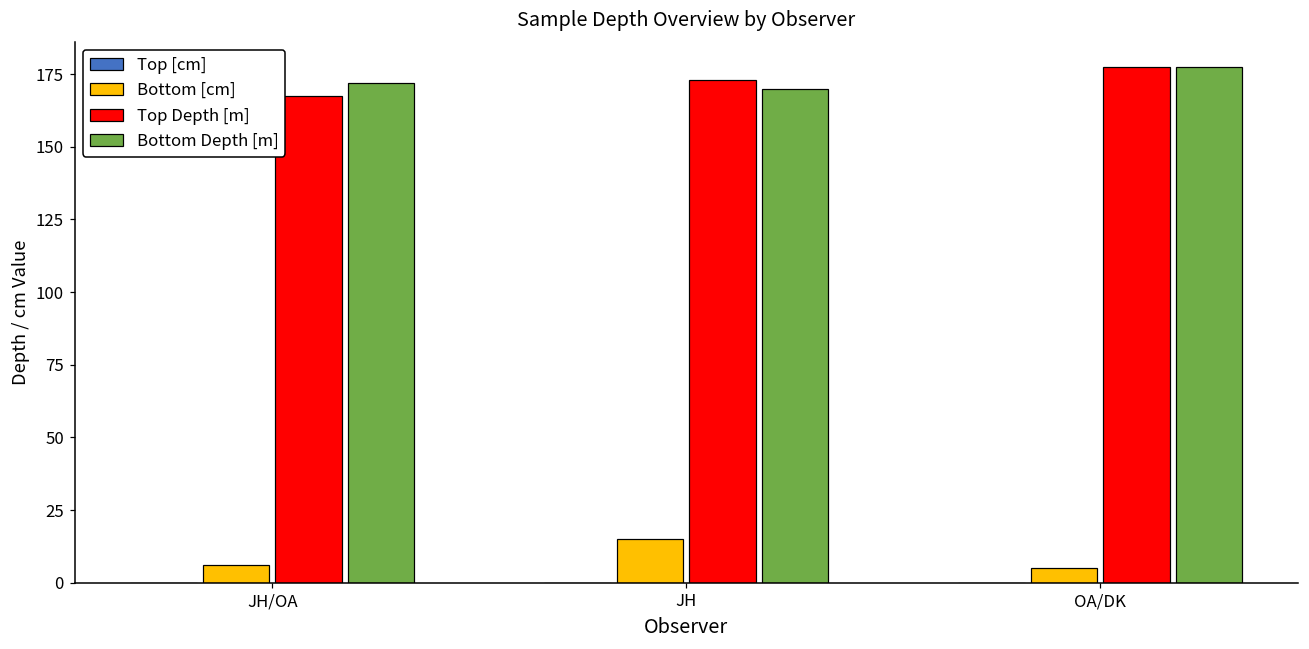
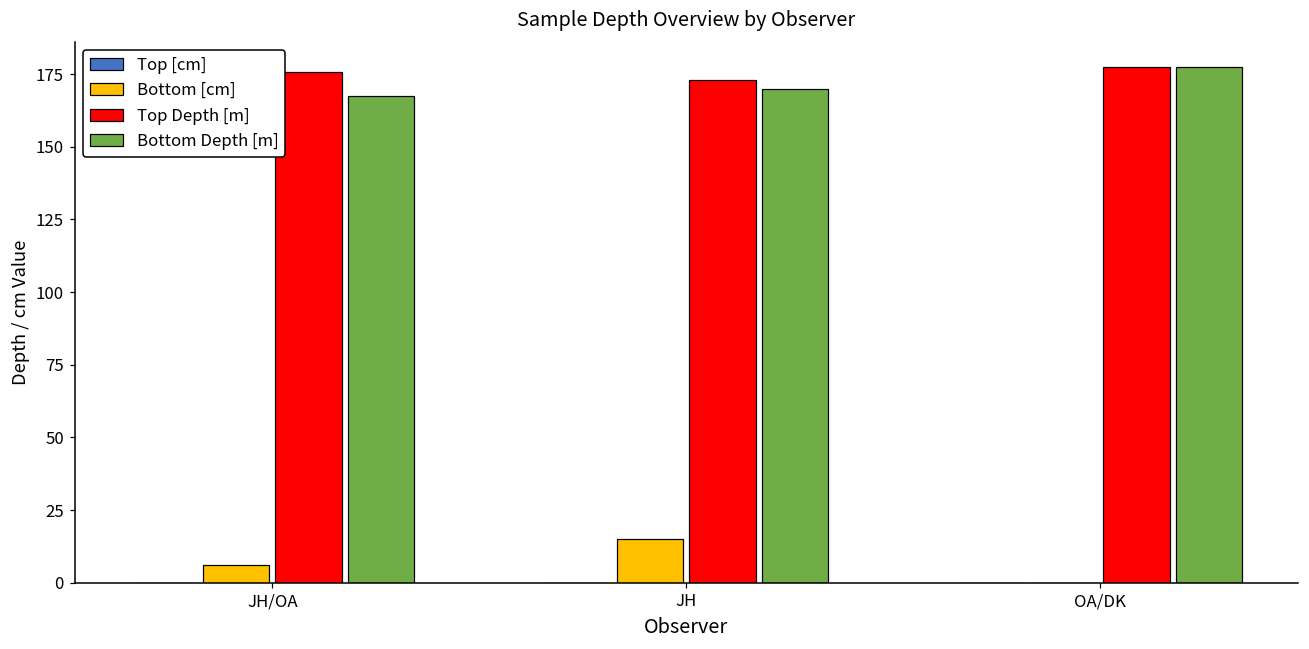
  {
    "Top [cm]": {
      "JH/OA": 0,
      "JH": 0,
      "OA/DK": 0
    },
    "Bottom [cm]": {
      "JH/OA": 6,
      "JH": 15,
-     "OA/DK": 5
+     "OA/DK": 0
    },
    "Top Depth [m]": {
-     "JH/OA": 168,
+     "JH/OA": 176,
      "JH": 173,
      "OA/DK": 177
    },
    "Bottom Depth [m]": {
-     "JH/OA": 172,
+     "JH/OA": 168,
      "JH": 170,
      "OA/DK": 177
    }
  }
